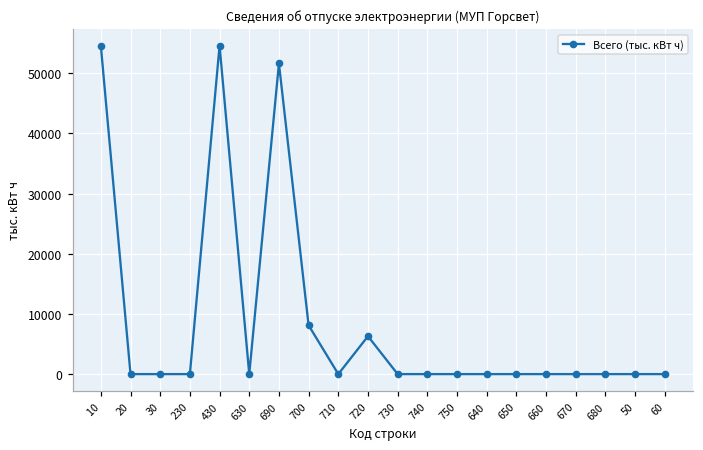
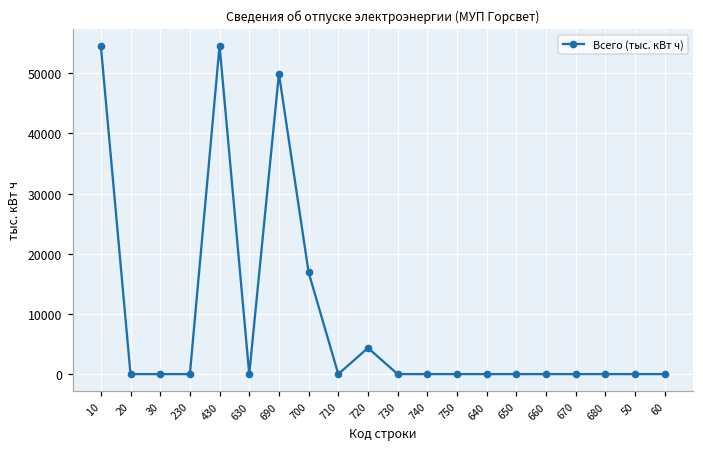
  {
    "10": 55000,
    "20": 0,
    "30": 0,
    "230": 0,
    "430": 55000,
    "630": 0,
-   "690": 52000,
-   "700": 8000,
+   "690": 50000,
+   "700": 17000,
    "710": 0,
-   "720": 6000,
+   "720": 4000,
    "730": 0,
    "740": 0,
    "750": 0,
    "640": 0,
    "650": 0,
    "660": 0,
    "670": 0,
    "680": 0,
    "50": 0,
    "60": 0
  }
